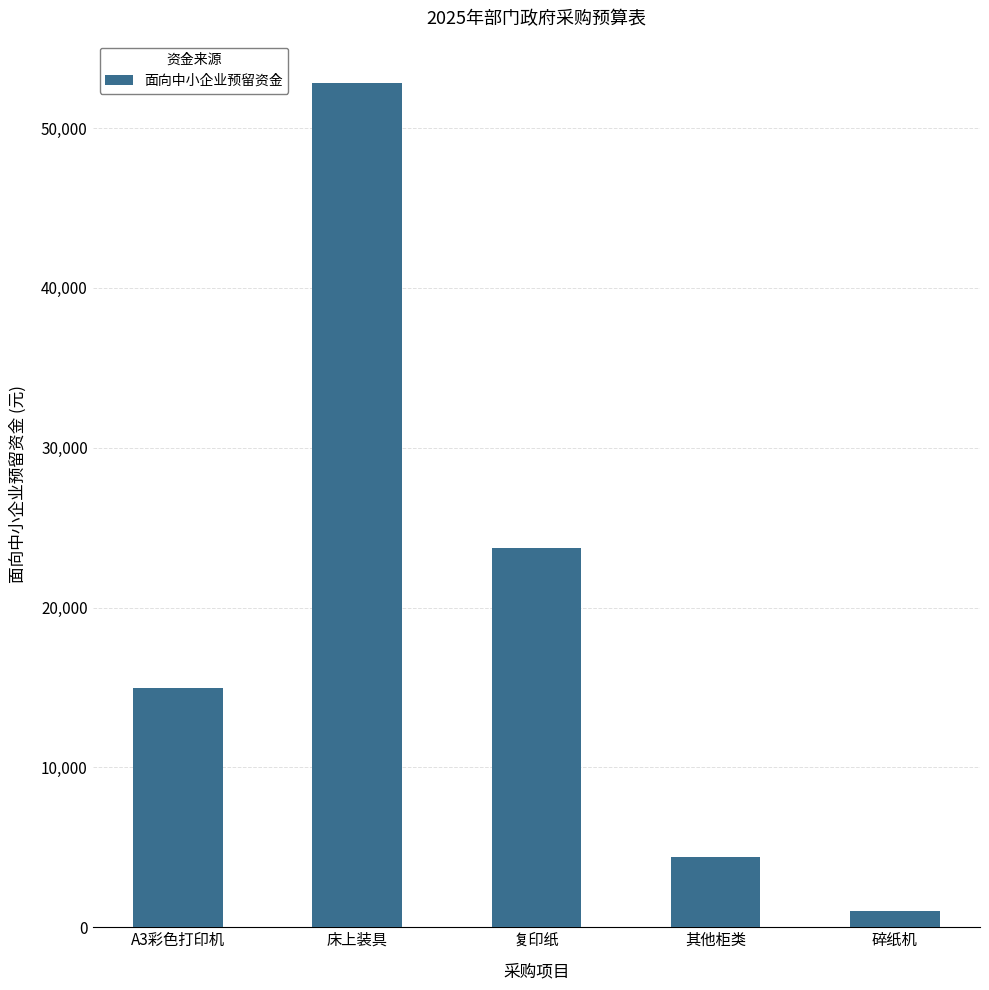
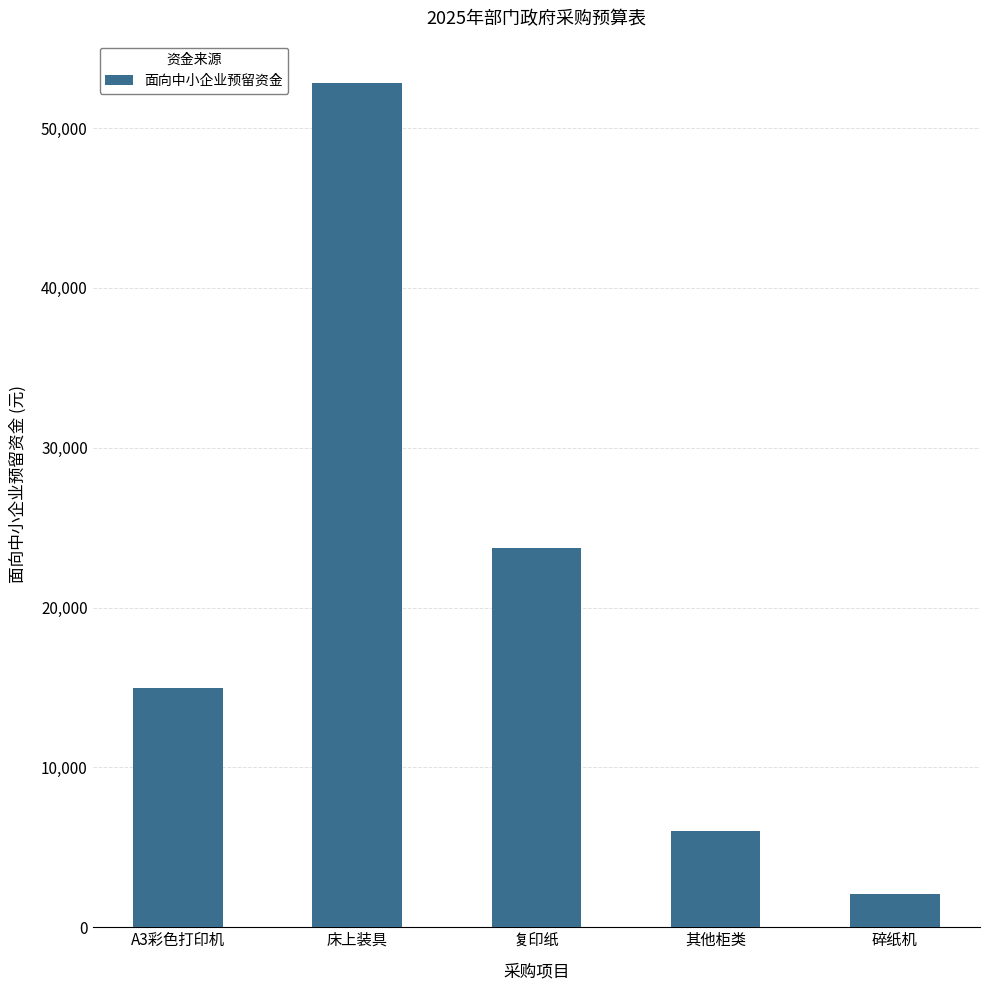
  {
    "A3彩色打印机": "15,000",
    "床上装具": "52,800",
    "复印纸": "23,700",
-   "其他柜类": "4,400",
-   "碎纸机": "1,000"
+   "其他柜类": "6,000",
+   "碎纸机": "2,100"
  }
